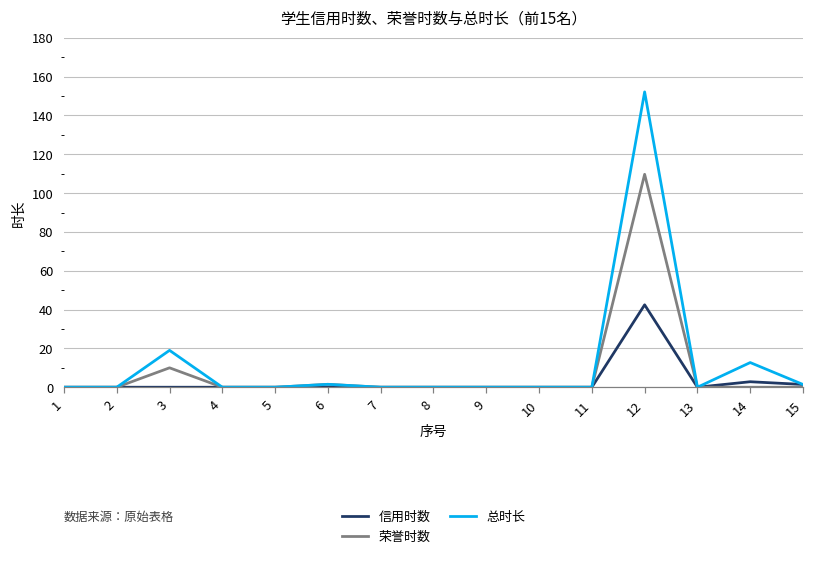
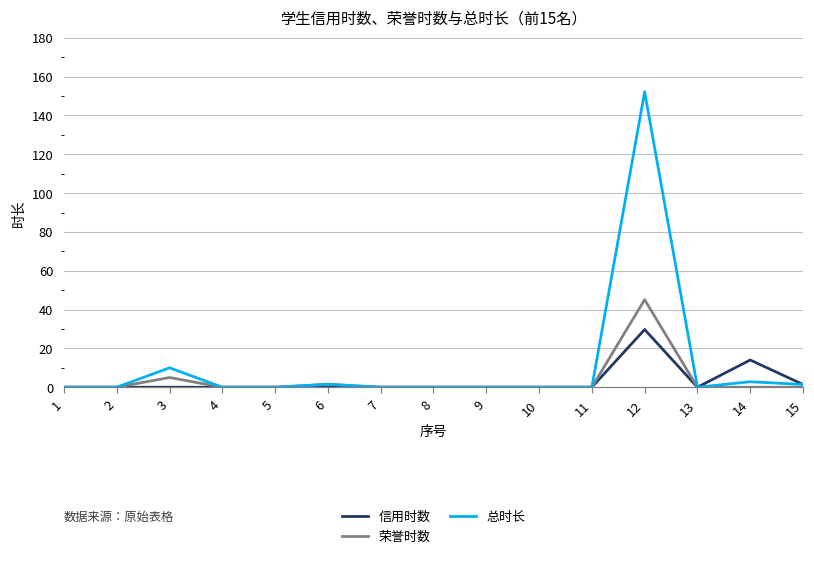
  {
    "信用时数": {
      "3": 0,
      "6": 0,
-     "12": 42,
-     "14": 3
+     "12": 30,
+     "14": 14
    },
    "荣誉时数": {
-     "3": 10,
-     "12": 110,
+     "3": 5,
+     "12": 45,
      "14": 0
    },
    "总时长": {
-     "3": 19,
+     "3": 10,
      "12": 152,
-     "14": 13
+     "14": 3
    }
  }
